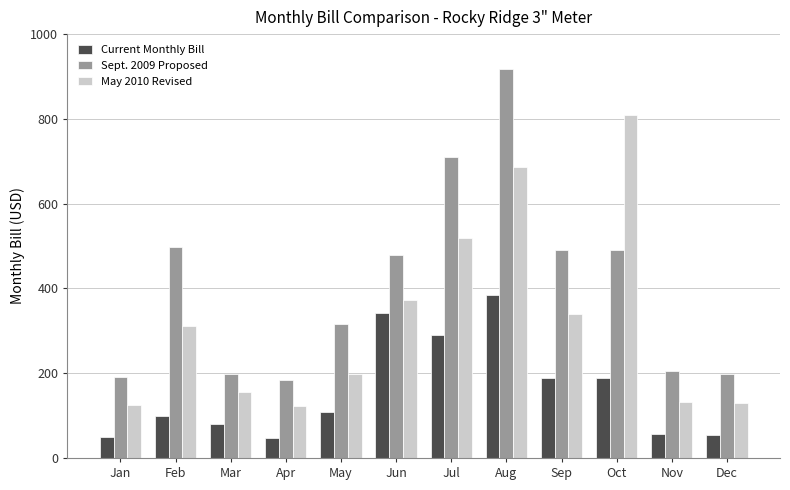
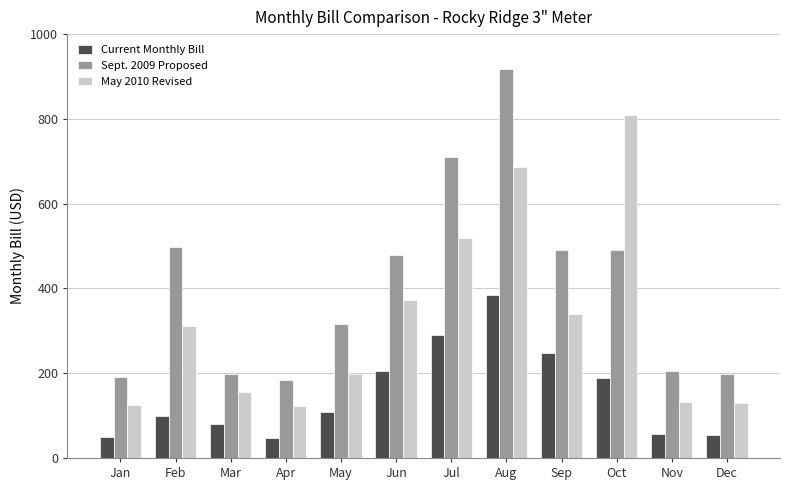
  {
    "Current Monthly Bill": {
      "Jan": 50,
      "Feb": 100,
      "Mar": 80,
      "Apr": 50,
      "May": 110,
-     "Jun": 340,
+     "Jun": 210,
      "Jul": 290,
      "Aug": 380,
-     "Sep": 190,
+     "Sep": 250,
      "Oct": 190,
      "Nov": 60,
      "Dec": 50
    },
    "Sept. 2009 Proposed": {
      "Jan": 190,
      "Feb": 500,
      "Mar": 200,
      "Apr": 180,
      "May": 320,
      "Jun": 480,
      "Jul": 710,
      "Aug": 920,
      "Sep": 490,
      "Oct": 490,
      "Nov": 210,
      "Dec": 200
    },
    "May 2010 Revised": {
      "Jan": 130,
      "Feb": 310,
      "Mar": 160,
      "Apr": 120,
      "May": 200,
      "Jun": 370,
      "Jul": 520,
      "Aug": 690,
      "Sep": 340,
      "Oct": 810,
      "Nov": 130,
      "Dec": 130
    }
  }
